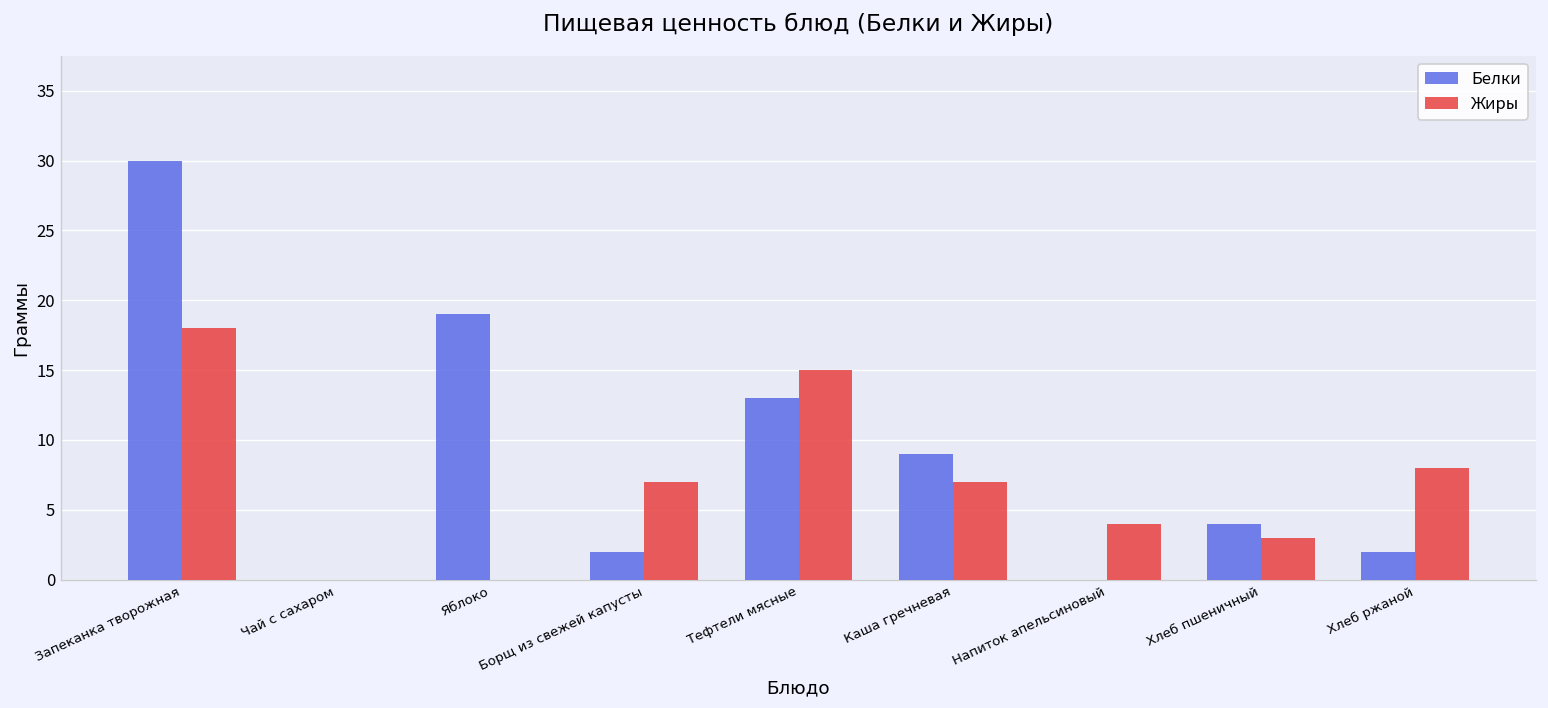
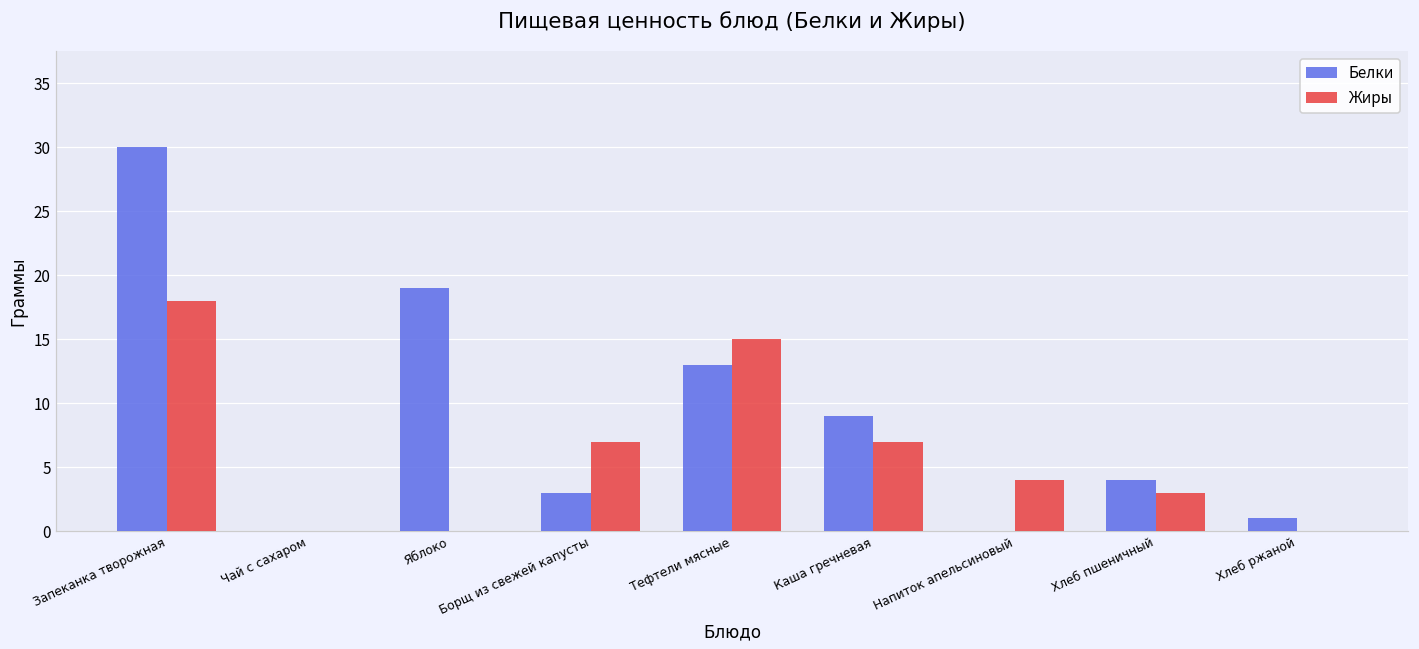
  {
    "Белки": {
      "Запеканка творожная": 30,
      "Чай с сахаром": 0,
      "Яблоко": 19,
-     "Борщ из свежей капусты": 2,
+     "Борщ из свежей капусты": 3,
      "Тефтели мясные": 13,
      "Каша гречневая": 9,
      "Напиток апельсиновый": 0,
      "Хлеб пшеничный": 4,
-     "Хлеб ржаной": 2
+     "Хлеб ржаной": 1
    },
    "Жиры": {
      "Запеканка творожная": 18,
      "Чай с сахаром": 0,
      "Яблоко": 0,
      "Борщ из свежей капусты": 7,
      "Тефтели мясные": 15,
      "Каша гречневая": 7,
      "Напиток апельсиновый": 4,
      "Хлеб пшеничный": 3,
-     "Хлеб ржаной": 8
+     "Хлеб ржаной": 0
    }
  }
